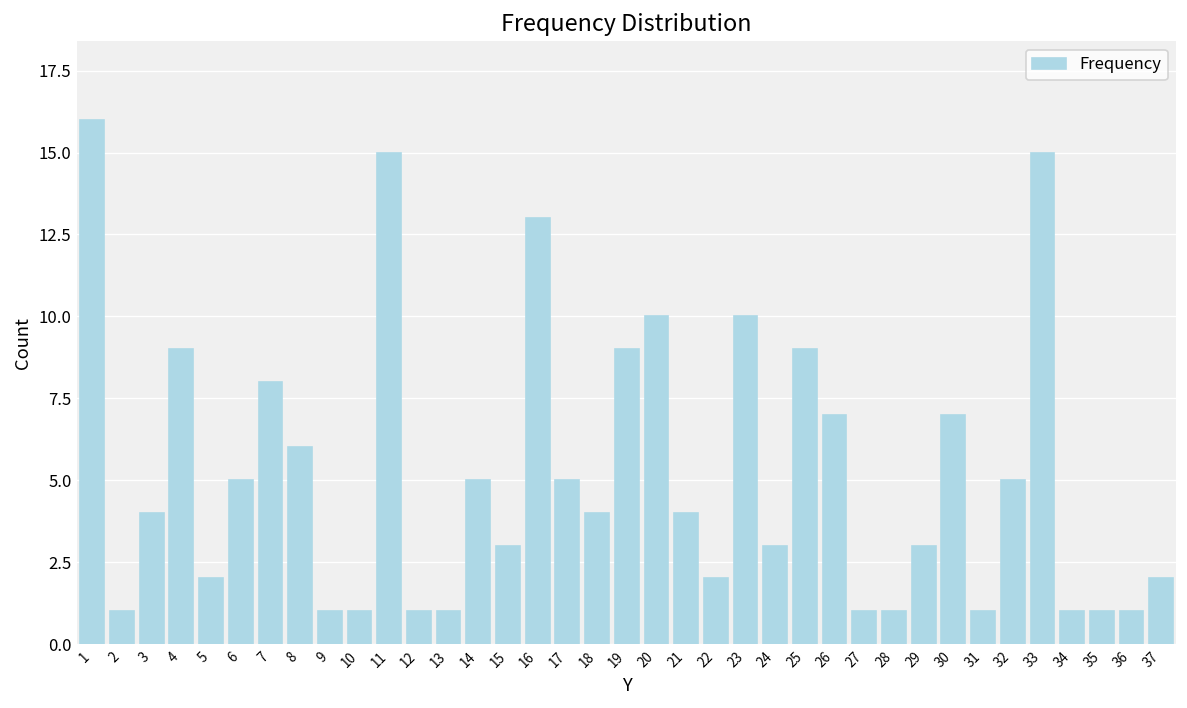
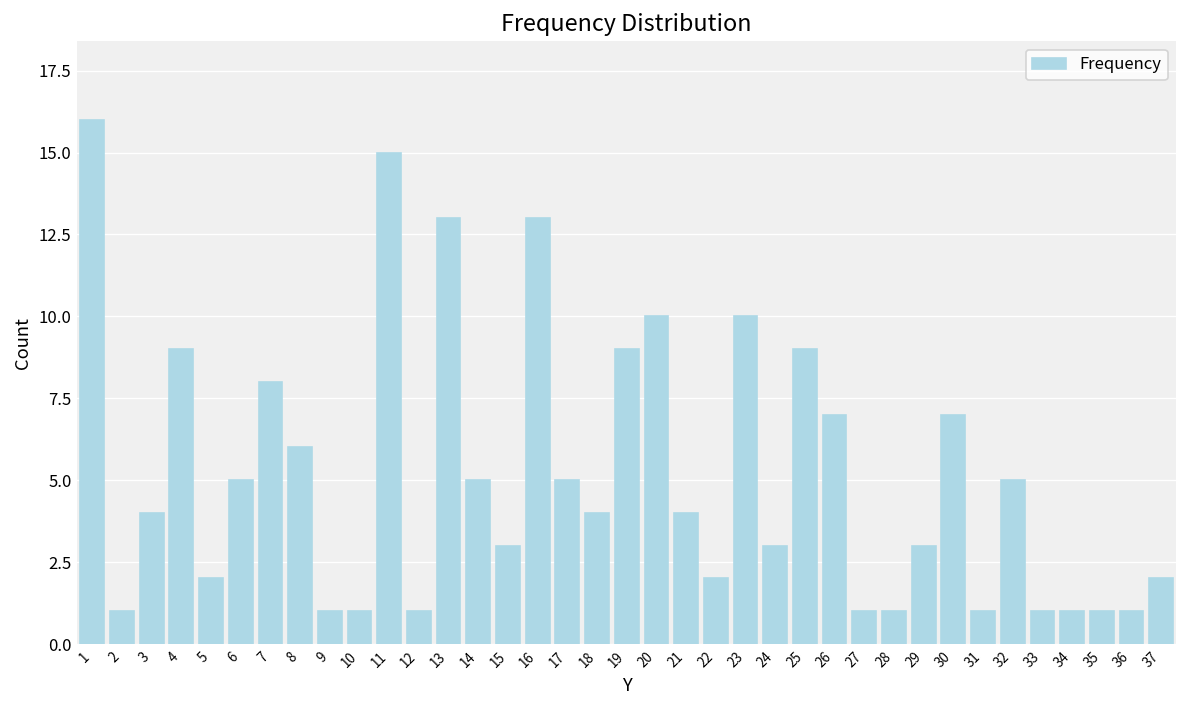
  {
    "1": 16,
    "2": 1,
    "3": 4,
    "4": 9,
    "5": 2,
    "6": 5,
    "7": 8,
    "8": 6,
    "9": 1,
    "10": 1,
    "11": 15,
    "12": 1,
-   "13": 1,
+   "13": 13,
    "14": 5,
    "15": 3,
    "16": 13,
    "17": 5,
    "18": 4,
    "19": 9,
    "20": 10,
    "21": 4,
    "22": 2,
    "23": 10,
    "24": 3,
    "25": 9,
    "26": 7,
    "27": 1,
    "28": 1,
    "29": 3,
    "30": 7,
    "31": 1,
    "32": 5,
-   "33": 15,
+   "33": 1,
    "34": 1,
    "35": 1,
    "36": 1,
    "37": 2
  }
